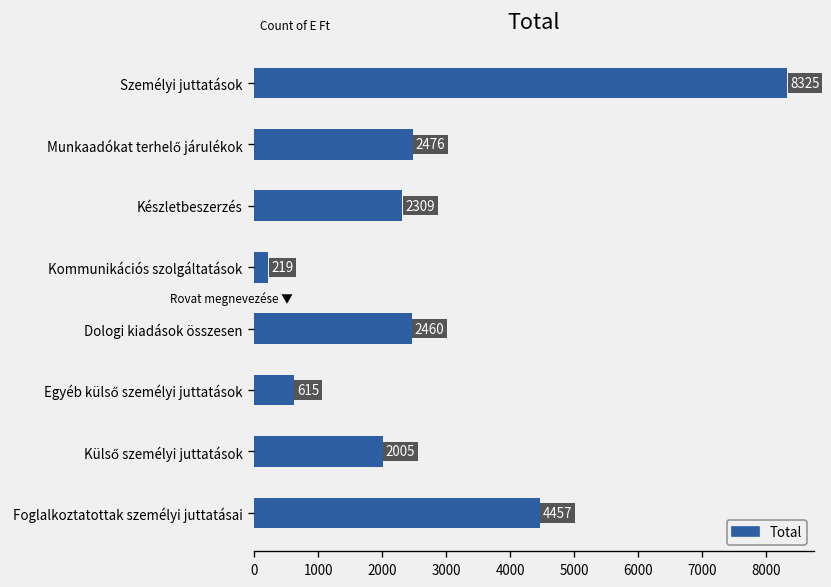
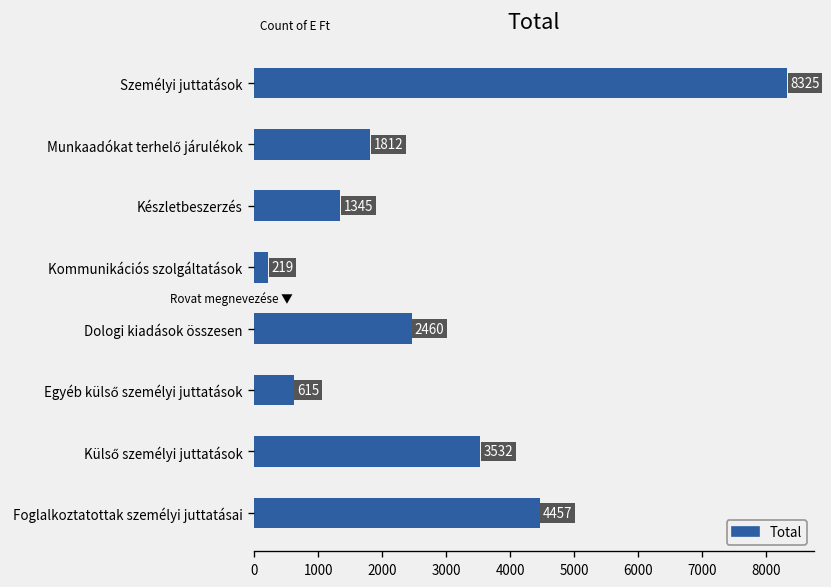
  {
-   "Munkaadókat terhelő járulékok": 2476,
-   "Készletbeszerzés": 2309,
-   "Külső személyi juttatások": 2005
+   "Munkaadókat terhelő járulékok": 1812,
+   "Készletbeszerzés": 1345,
+   "Külső személyi juttatások": 3532
  }
